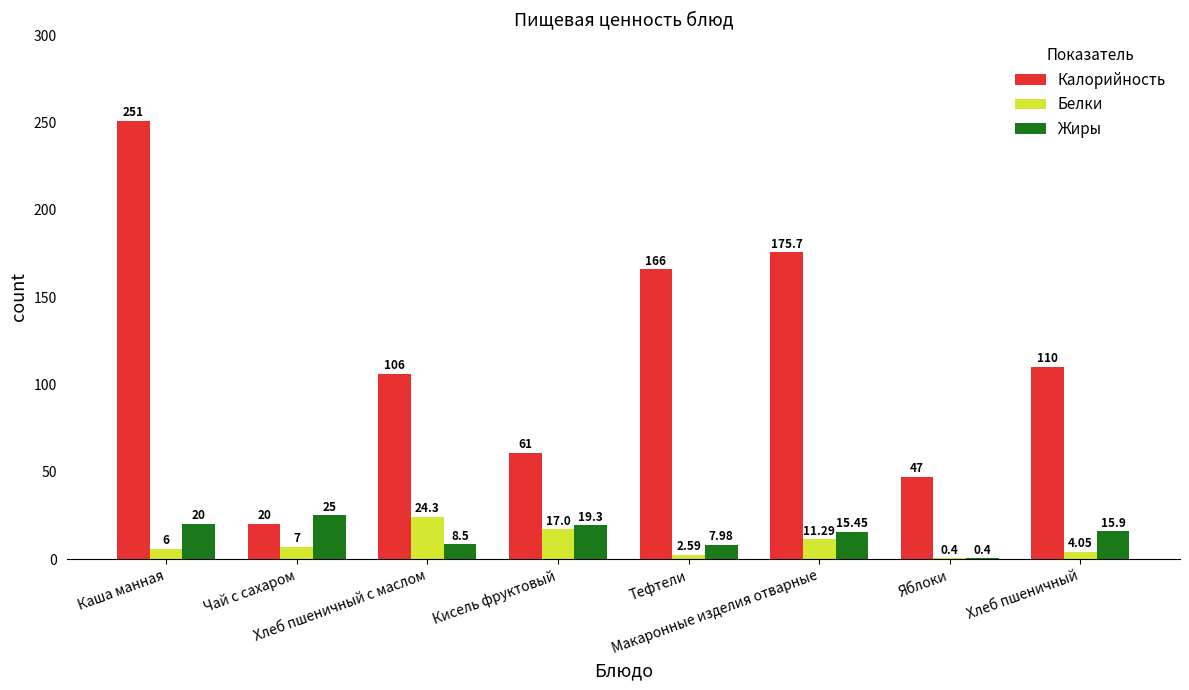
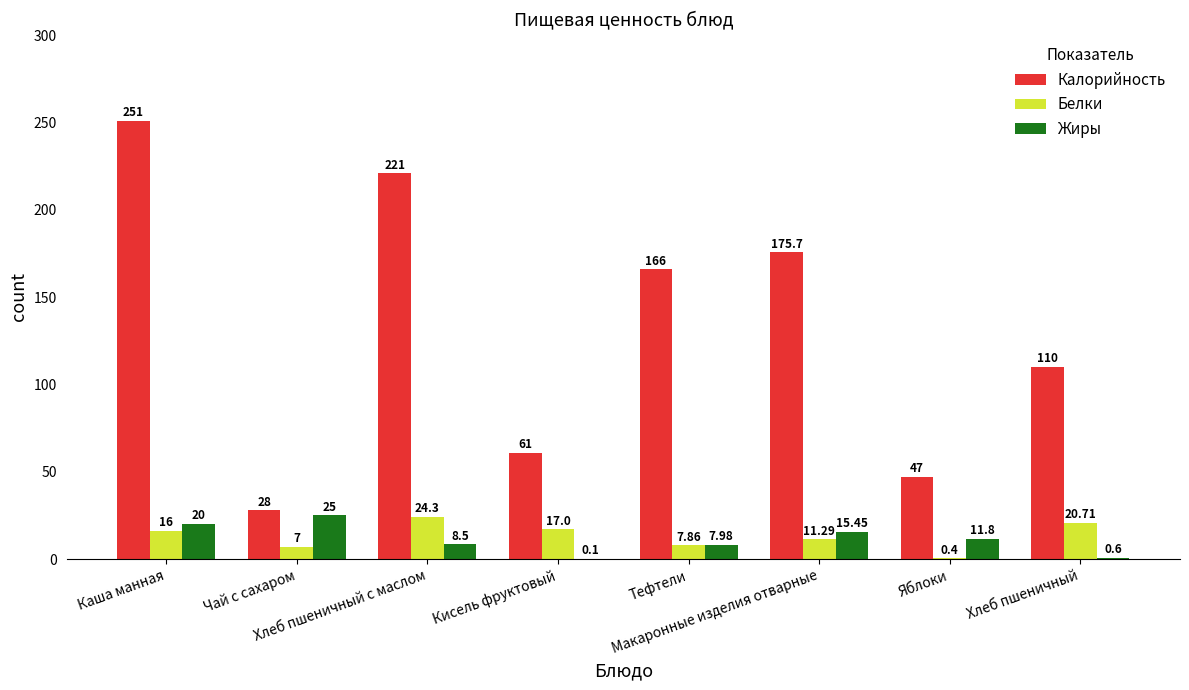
  {
    "Калорийность": {
      "Каша манная": 251,
-     "Чай с сахаром": 20,
-     "Хлеб пшеничный с маслом": 106,
+     "Чай с сахаром": 28,
+     "Хлеб пшеничный с маслом": 221,
      "Кисель фруктовый": 61,
      "Тефтели": 166,
      "Макаронные изделия отварные": 175.7,
      "Яблоки": 47,
      "Хлеб пшеничный": 110
    },
    "Белки": {
-     "Каша манная": 6,
+     "Каша манная": 16,
      "Чай с сахаром": 7,
      "Хлеб пшеничный с маслом": 24.3,
      "Кисель фруктовый": 17.0,
-     "Тефтели": 2.59,
+     "Тефтели": 7.86,
      "Макаронные изделия отварные": 11.29,
      "Яблоки": 0.4,
-     "Хлеб пшеничный": 4.05
+     "Хлеб пшеничный": 20.71
    },
    "Жиры": {
      "Каша манная": 20,
      "Чай с сахаром": 25,
      "Хлеб пшеничный с маслом": 8.5,
-     "Кисель фруктовый": 19.3,
+     "Кисель фруктовый": 0.1,
      "Тефтели": 7.98,
      "Макаронные изделия отварные": 15.45,
-     "Яблоки": 0.4,
-     "Хлеб пшеничный": 15.9
+     "Яблоки": 11.8,
+     "Хлеб пшеничный": 0.6
    }
  }
